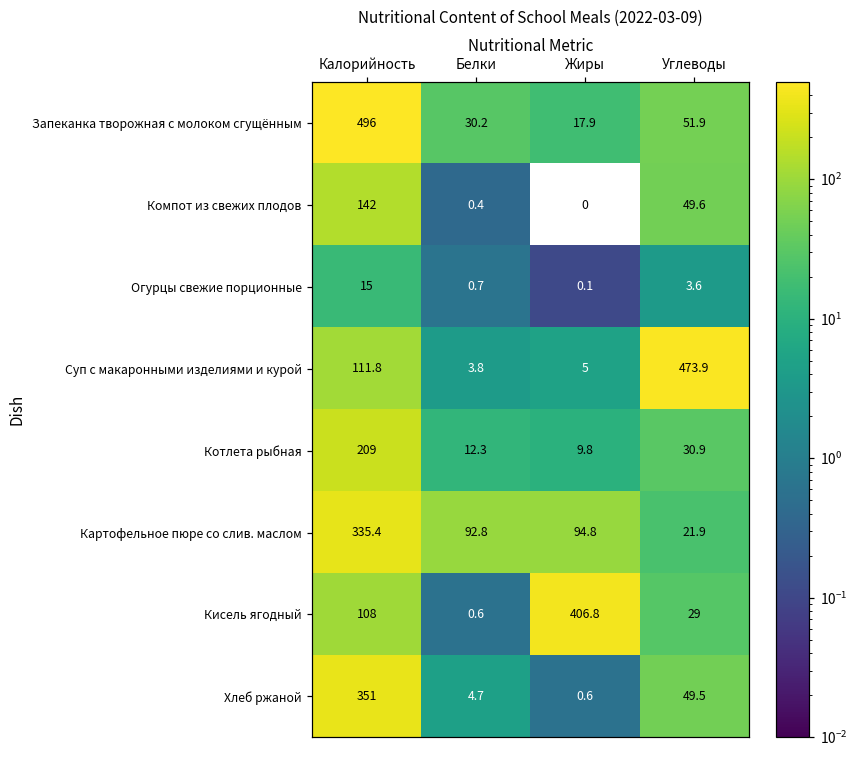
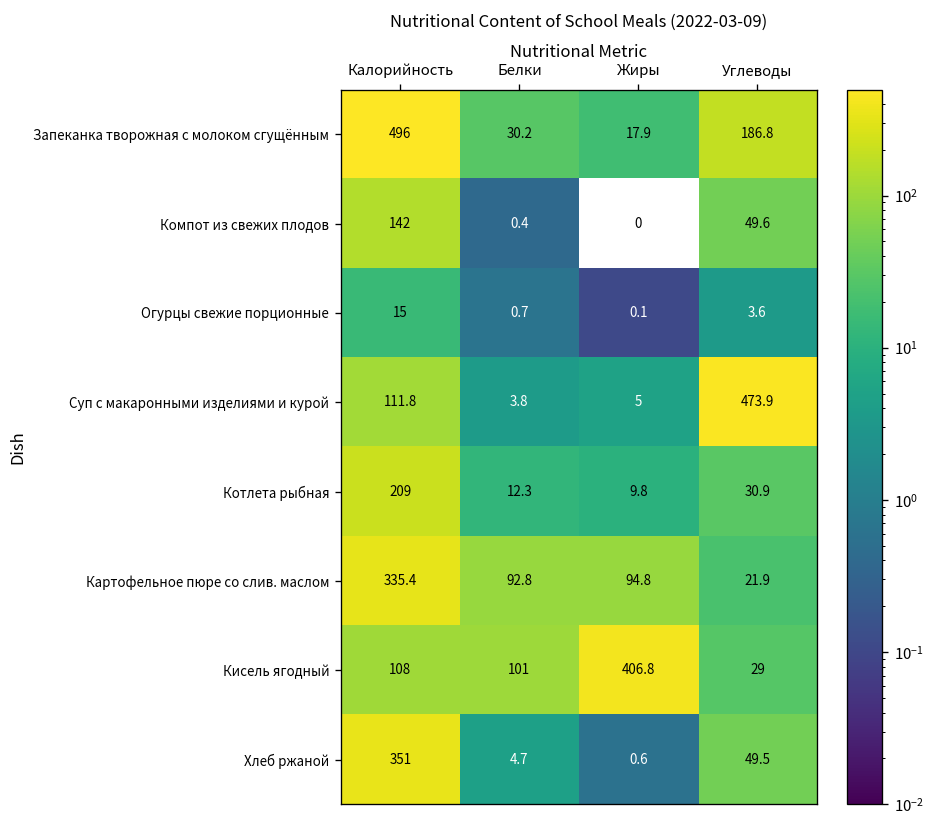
  {
    "Запеканка творожная с молоком сгущённым": {
      "Калорийность": 496,
      "Белки": 30.2,
      "Жиры": 17.9,
-     "Углеводы": 51.9
+     "Углеводы": 186.8
    },
    "Компот из свежих плодов": {
      "Калорийность": 142,
      "Белки": 0.4,
      "Жиры": 0,
      "Углеводы": 49.6
    },
    "Огурцы свежие порционные": {
      "Калорийность": 15,
      "Белки": 0.7,
      "Жиры": 0.1,
      "Углеводы": 3.6
    },
    "Суп с макаронными изделиями и курой": {
      "Калорийность": 111.8,
      "Белки": 3.8,
      "Жиры": 5,
      "Углеводы": 473.9
    },
    "Котлета рыбная": {
      "Калорийность": 209,
      "Белки": 12.3,
      "Жиры": 9.8,
      "Углеводы": 30.9
    },
    "Картофельное пюре со слив. маслом": {
      "Калорийность": 335.4,
      "Белки": 92.8,
      "Жиры": 94.8,
      "Углеводы": 21.9
    },
    "Кисель ягодный": {
      "Калорийность": 108,
-     "Белки": 0.6,
+     "Белки": 101,
      "Жиры": 406.8,
      "Углеводы": 29
    },
    "Хлеб ржаной": {
      "Калорийность": 351,
      "Белки": 4.7,
      "Жиры": 0.6,
      "Углеводы": 49.5
    }
  }
